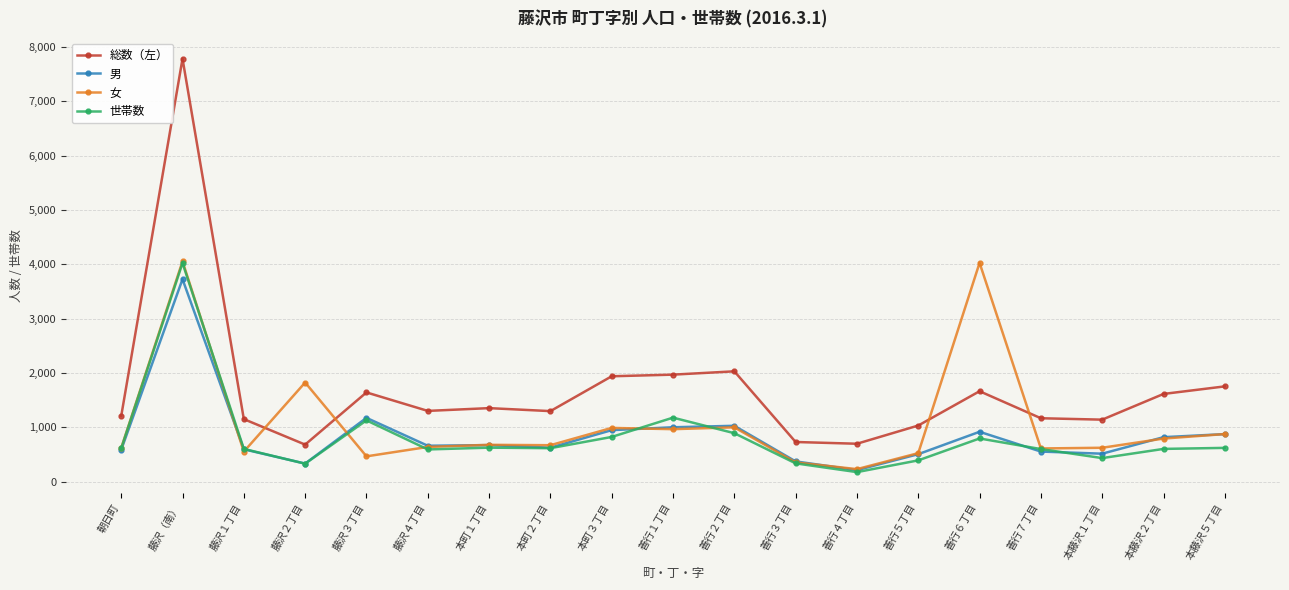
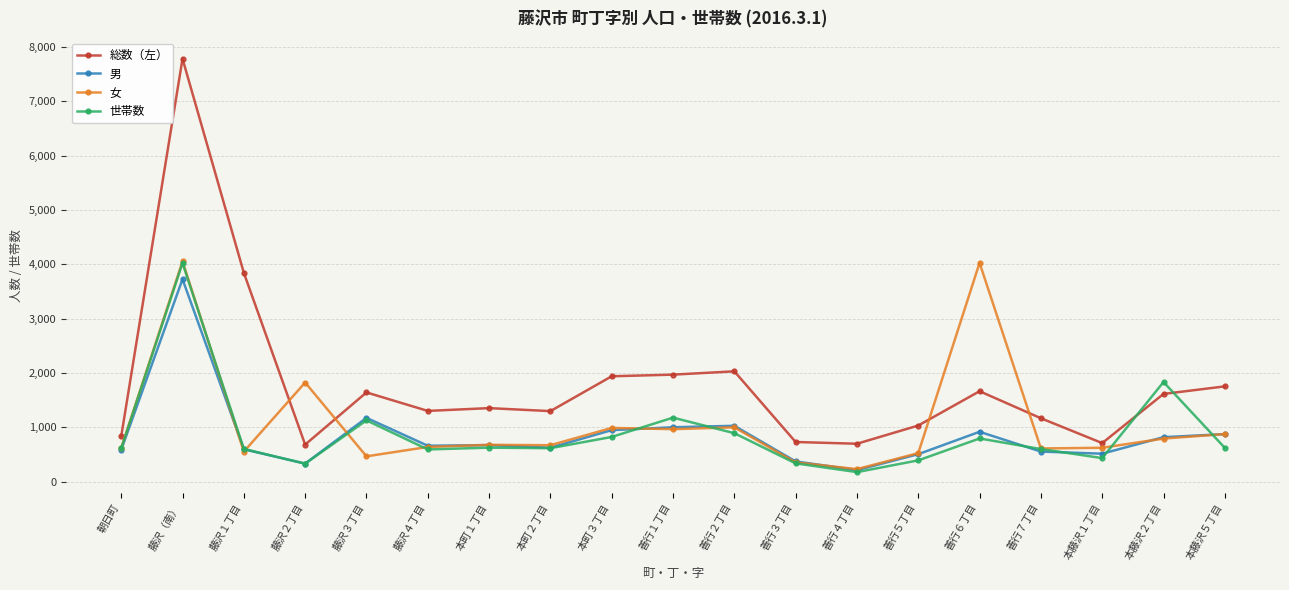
  {
    "総数（左）": {
-     "朝日町": "1,200",
+     "朝日町": "800",
      "藤沢（南）": "7,800",
-     "藤沢１丁目": "1,200",
+     "藤沢１丁目": "3,800",
      "藤沢２丁目": "700",
      "藤沢３丁目": "1,600",
      "藤沢４丁目": "1,300",
      "本町１丁目": "1,400",
      "本町２丁目": "1,300",
      "本町３丁目": "1,900",
      "善行１丁目": "2,000",
      "善行２丁目": "2,000",
      "善行３丁目": "700",
      "善行４丁目": "700",
      "善行５丁目": "1,000",
      "善行６丁目": "1,700",
      "善行７丁目": "1,200",
-     "本藤沢１丁目": "1,100",
+     "本藤沢１丁目": "700",
      "本藤沢２丁目": "1,600",
      "本藤沢５丁目": "1,800"
    },
    "男": {
      "藤沢（南）": "3,700",
      "善行６丁目": "900",
      "本藤沢１丁目": "500"
    },
    "女": {
      "藤沢２丁目": "1,800",
      "藤沢３丁目": "500",
      "善行６丁目": "4,000",
      "本藤沢１丁目": "600"
    },
    "世帯数": {
      "本町１丁目": "600",
      "本町３丁目": "800",
      "善行１丁目": "1,200",
      "善行２丁目": "900",
      "善行５丁目": "400",
      "善行６丁目": "800",
      "本藤沢１丁目": "400",
-     "本藤沢２丁目": "600",
+     "本藤沢２丁目": "1,800",
      "本藤沢５丁目": "600"
    }
  }
